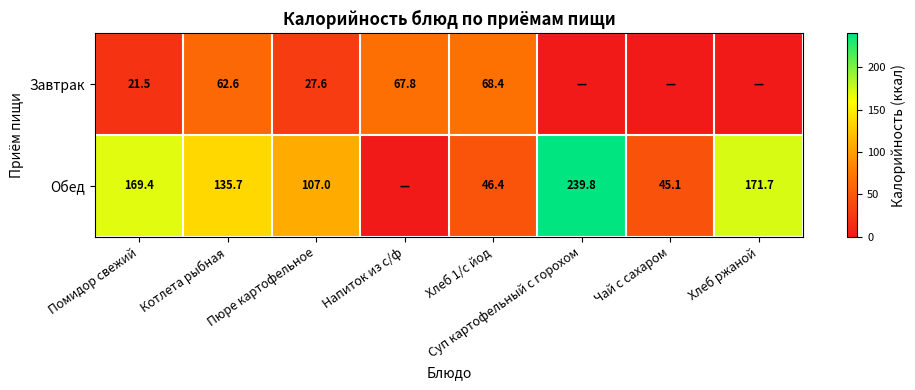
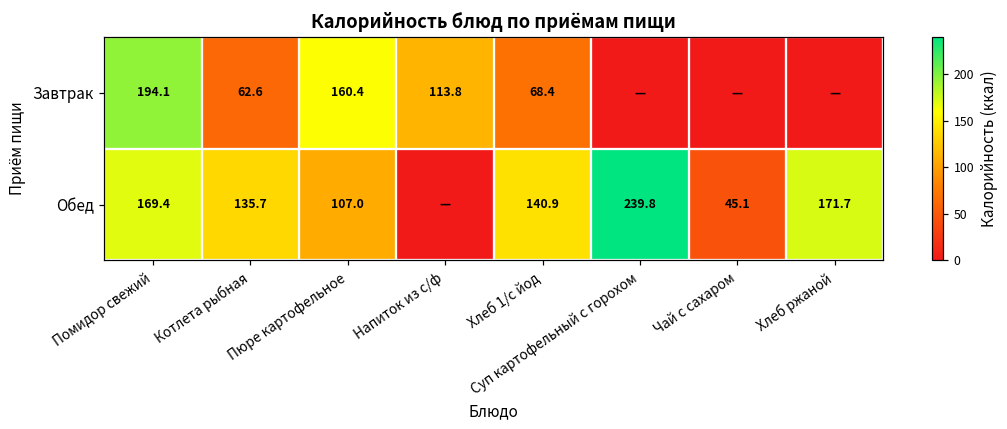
  {
    "Завтрак": {
-     "Помидор свежий": 21.5,
+     "Помидор свежий": 194.1,
      "Котлета рыбная": 62.6,
-     "Пюре картофельное": 27.6,
-     "Напиток из с/ф": 67.8,
+     "Пюре картофельное": 160.4,
+     "Напиток из с/ф": 113.8,
      "Хлеб 1/с йод": 68.4
    },
    "Обед": {
      "Помидор свежий": 169.4,
      "Котлета рыбная": 135.7,
      "Пюре картофельное": 107.0,
-     "Хлеб 1/с йод": 46.4,
+     "Хлеб 1/с йод": 140.9,
      "Суп картофельный с горохом": 239.8,
      "Чай с сахаром": 45.1,
      "Хлеб ржаной": 171.7
    }
  }
